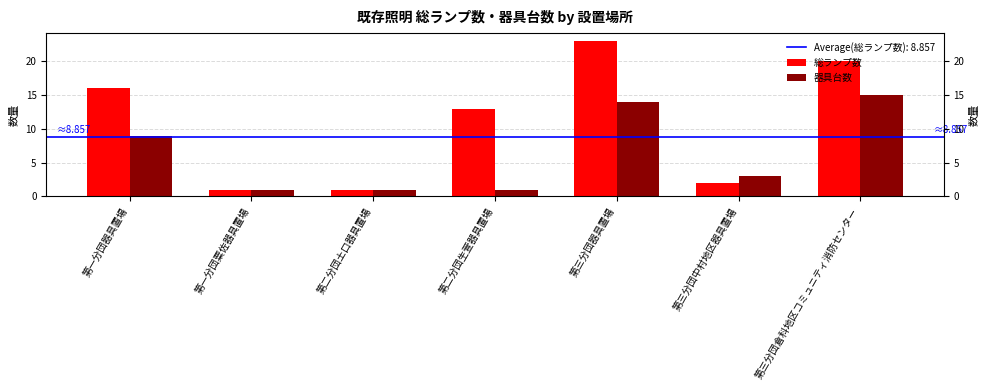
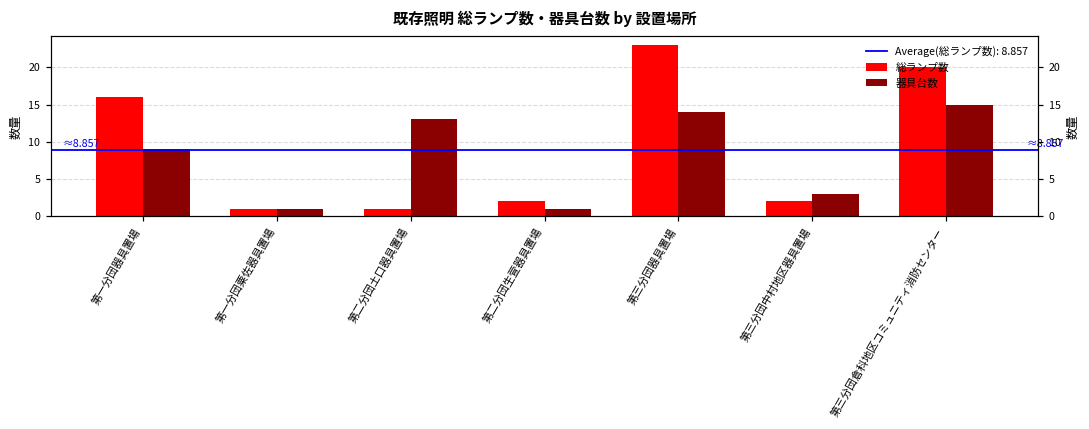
  {
    "総ランプ数": {
      "第一分団器具置場": 16,
      "第一分団粟佐器具置場": 1,
      "第二分団土口器具置場": 1,
-     "第二分団生萱器具置場": 13,
+     "第二分団生萱器具置場": 2,
      "第三分団器具置場": 23,
      "第三分団中村地区器具置場": 2,
      "第三分団倉科地区コミュニティ消防センター": 20
    },
    "器具台数": {
      "第一分団器具置場": 9,
      "第一分団粟佐器具置場": 1,
-     "第二分団土口器具置場": 1,
+     "第二分団土口器具置場": 13,
      "第二分団生萱器具置場": 1,
      "第三分団器具置場": 14,
      "第三分団中村地区器具置場": 3,
      "第三分団倉科地区コミュニティ消防センター": 15
    }
  }
